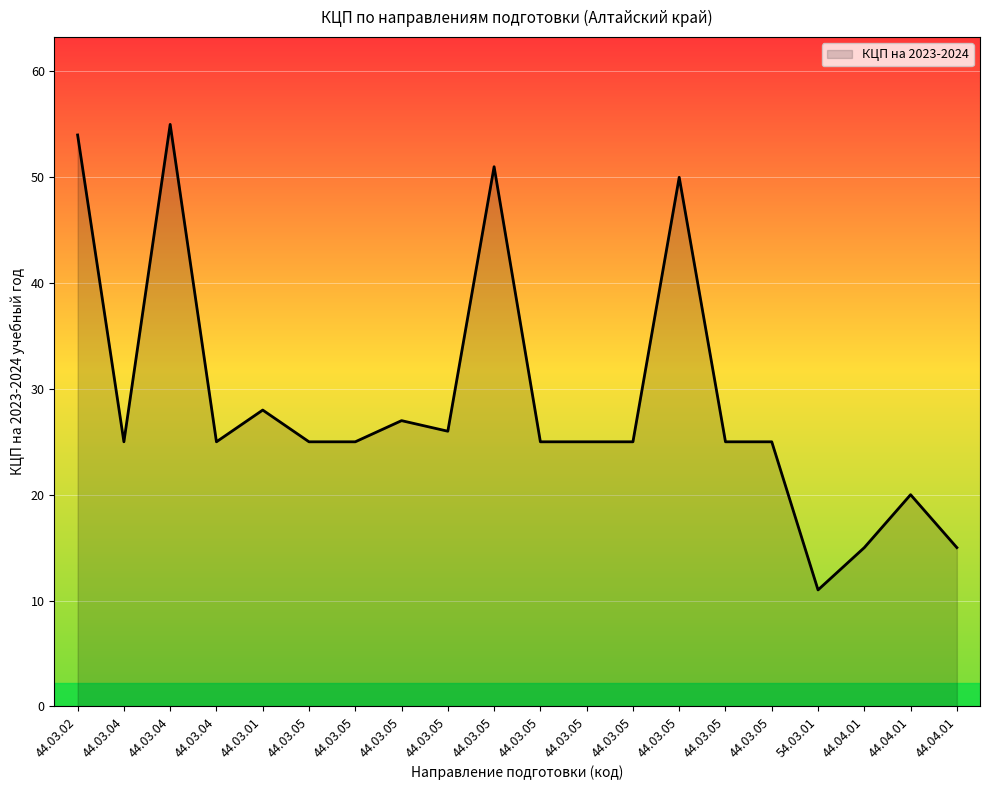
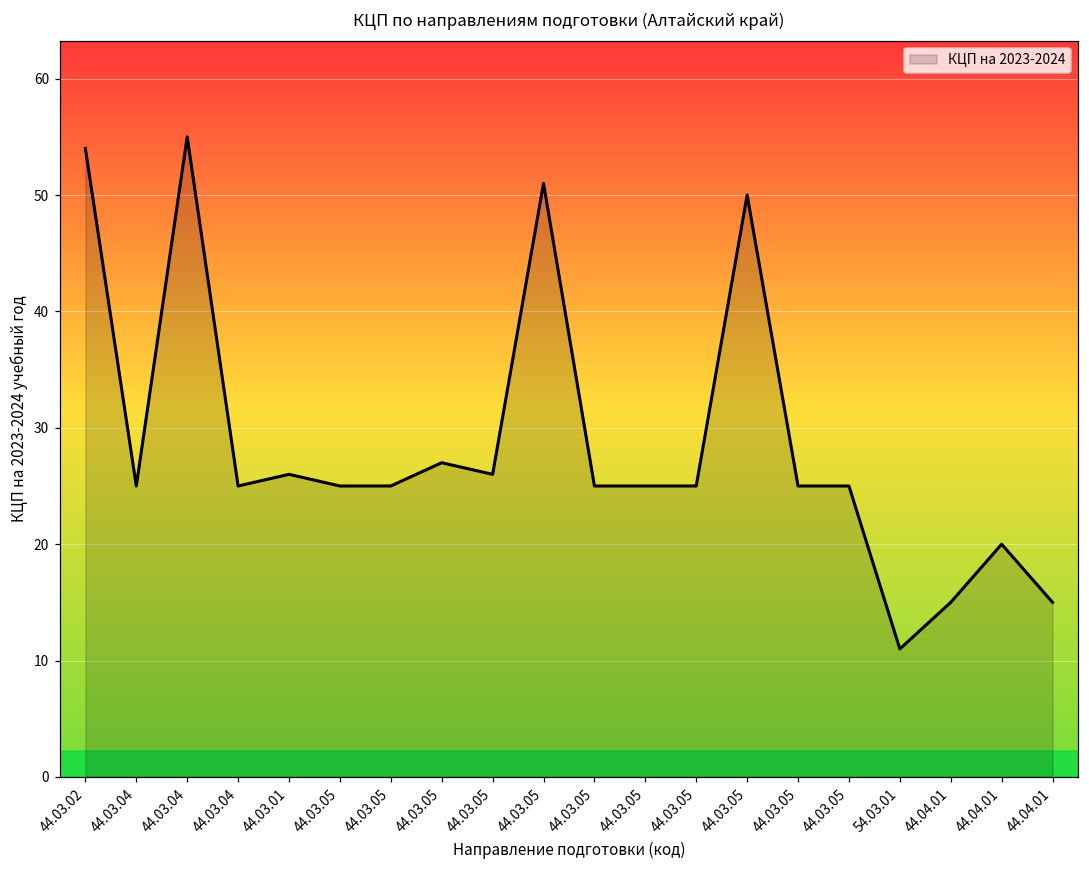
  {
    "44.03.02": 54,
-   "44.03.01": 28,
+   "44.03.01": 26,
    "54.03.01": 11
  }
